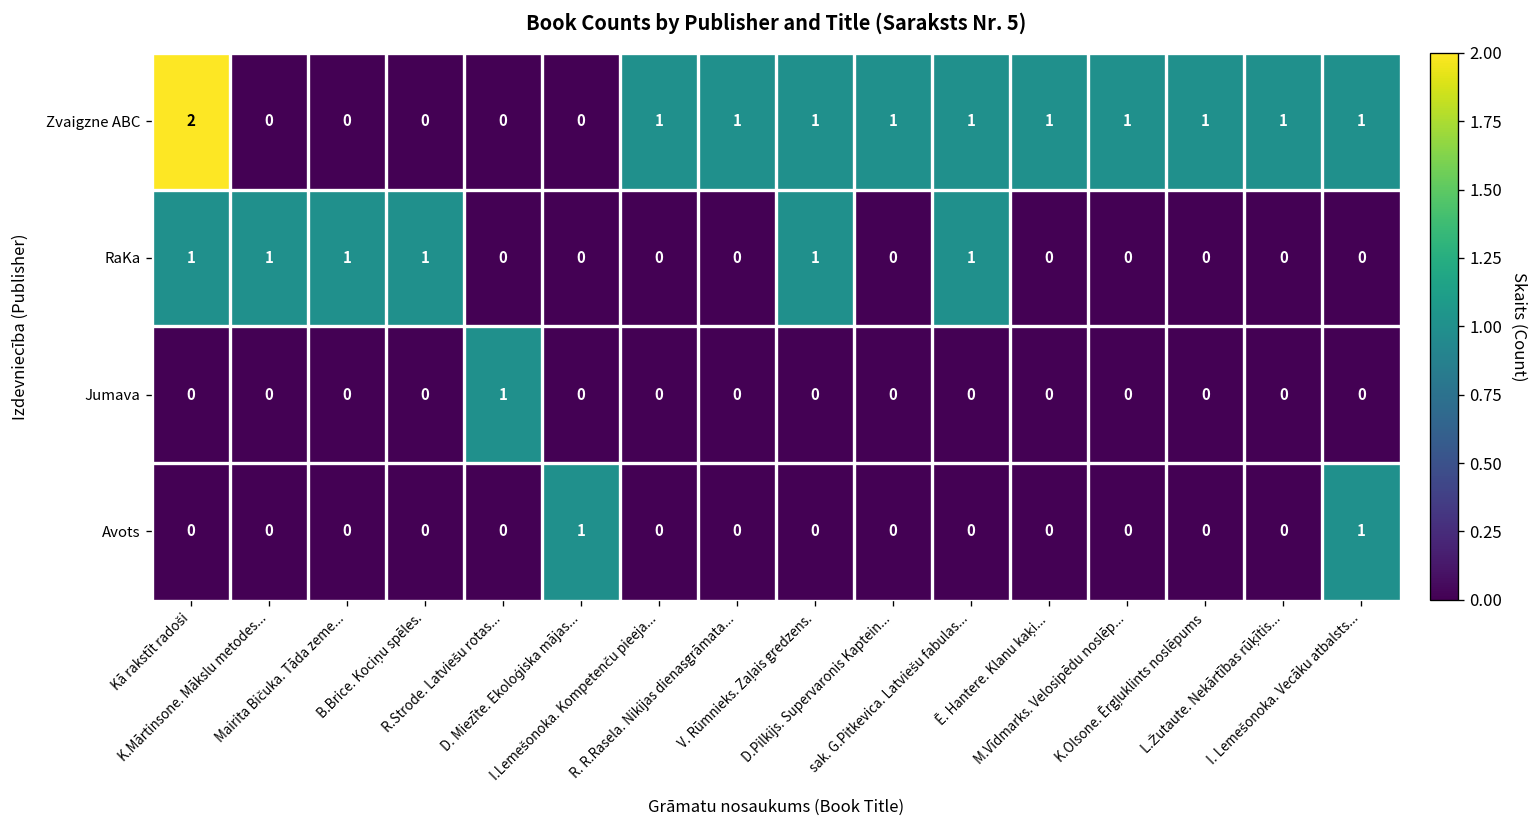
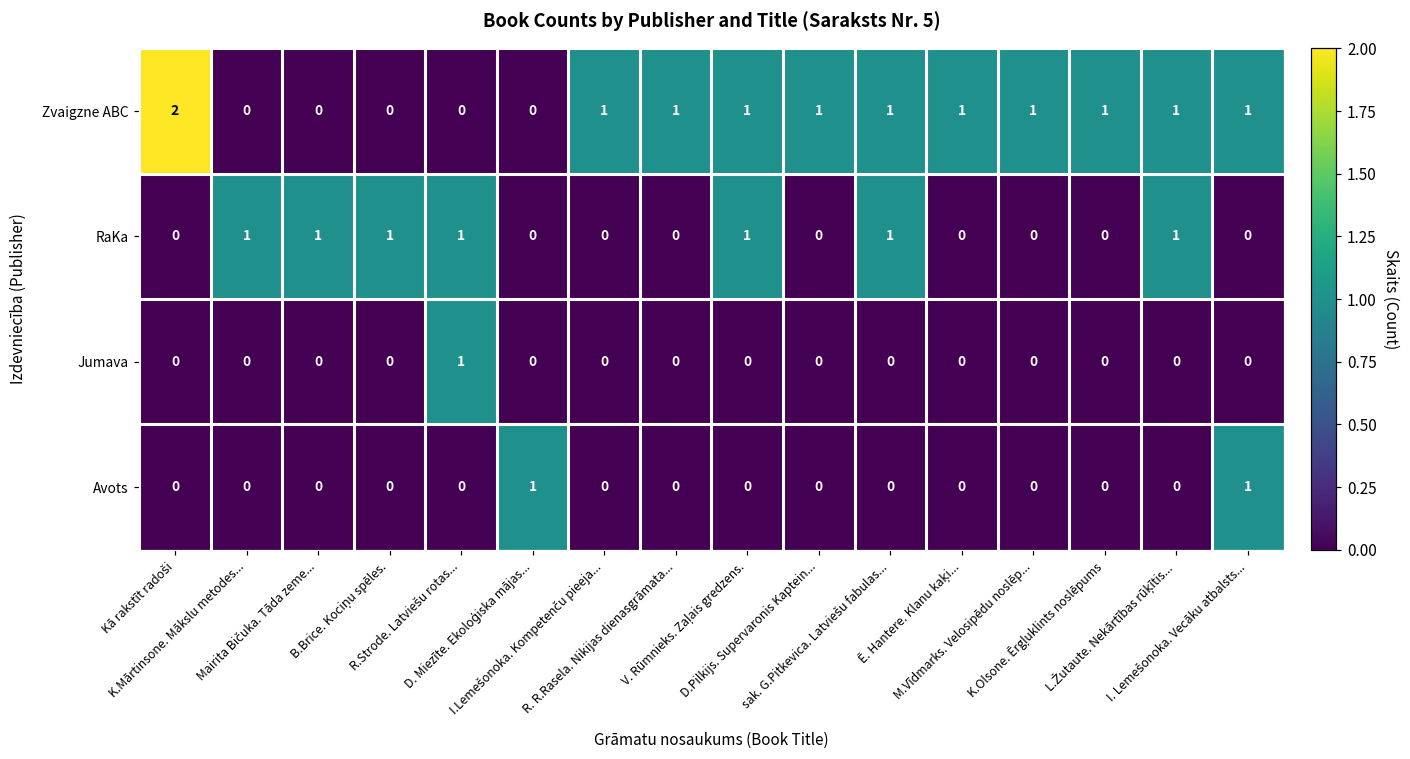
  {
    "Zvaigzne ABC": {
      "Kā rakstīt radoši": 2,
      "K.Mārtinsone. Mākslu metodes...": 0,
      "Mairita Bičuka. Tāda zeme...": 0,
      "B.Brice. Kociņu spēles.": 0,
      "R.Strode. Latviešu rotas...": 0,
      "D. Miezīte. Ekoloģiska mājas...": 0,
      "I.Lemešonoka. Kompetenču pieeja...": 1,
      "R. R.Rasela. Nikijas dienasgrāmata...": 1,
      "V. Rūmnieks. Zaļais gredzens.": 1,
      "D.Pilkijs. Supervaronis Kaptein...": 1,
      "sak. G.Pitkevica. Latviešu fabulas...": 1,
      "Ē. Hantere. Klanu kaķi...": 1,
      "M.Vīdmarks. Velosipēdu noslēp...": 1,
      "K.Olsone. Ērgļuklints noslēpums": 1,
      "L.Žutaute. Nekārtības rūķītis...": 1,
      "I. Lemešonoka. Vecāku atbalsts...": 1
    },
    "RaKa": {
-     "Kā rakstīt radoši": 1,
+     "Kā rakstīt radoši": 0,
      "K.Mārtinsone. Mākslu metodes...": 1,
      "Mairita Bičuka. Tāda zeme...": 1,
      "B.Brice. Kociņu spēles.": 1,
-     "R.Strode. Latviešu rotas...": 0,
+     "R.Strode. Latviešu rotas...": 1,
      "D. Miezīte. Ekoloģiska mājas...": 0,
      "I.Lemešonoka. Kompetenču pieeja...": 0,
      "R. R.Rasela. Nikijas dienasgrāmata...": 0,
      "V. Rūmnieks. Zaļais gredzens.": 1,
      "D.Pilkijs. Supervaronis Kaptein...": 0,
      "sak. G.Pitkevica. Latviešu fabulas...": 1,
      "Ē. Hantere. Klanu kaķi...": 0,
      "M.Vīdmarks. Velosipēdu noslēp...": 0,
      "K.Olsone. Ērgļuklints noslēpums": 0,
-     "L.Žutaute. Nekārtības rūķītis...": 0,
+     "L.Žutaute. Nekārtības rūķītis...": 1,
      "I. Lemešonoka. Vecāku atbalsts...": 0
    },
    "Jumava": {
      "Kā rakstīt radoši": 0,
      "K.Mārtinsone. Mākslu metodes...": 0,
      "Mairita Bičuka. Tāda zeme...": 0,
      "B.Brice. Kociņu spēles.": 0,
      "R.Strode. Latviešu rotas...": 1,
      "D. Miezīte. Ekoloģiska mājas...": 0,
      "I.Lemešonoka. Kompetenču pieeja...": 0,
      "R. R.Rasela. Nikijas dienasgrāmata...": 0,
      "V. Rūmnieks. Zaļais gredzens.": 0,
      "D.Pilkijs. Supervaronis Kaptein...": 0,
      "sak. G.Pitkevica. Latviešu fabulas...": 0,
      "Ē. Hantere. Klanu kaķi...": 0,
      "M.Vīdmarks. Velosipēdu noslēp...": 0,
      "K.Olsone. Ērgļuklints noslēpums": 0,
      "L.Žutaute. Nekārtības rūķītis...": 0,
      "I. Lemešonoka. Vecāku atbalsts...": 0
    },
    "Avots": {
      "Kā rakstīt radoši": 0,
      "K.Mārtinsone. Mākslu metodes...": 0,
      "Mairita Bičuka. Tāda zeme...": 0,
      "B.Brice. Kociņu spēles.": 0,
      "R.Strode. Latviešu rotas...": 0,
      "D. Miezīte. Ekoloģiska mājas...": 1,
      "I.Lemešonoka. Kompetenču pieeja...": 0,
      "R. R.Rasela. Nikijas dienasgrāmata...": 0,
      "V. Rūmnieks. Zaļais gredzens.": 0,
      "D.Pilkijs. Supervaronis Kaptein...": 0,
      "sak. G.Pitkevica. Latviešu fabulas...": 0,
      "Ē. Hantere. Klanu kaķi...": 0,
      "M.Vīdmarks. Velosipēdu noslēp...": 0,
      "K.Olsone. Ērgļuklints noslēpums": 0,
      "L.Žutaute. Nekārtības rūķītis...": 0,
      "I. Lemešonoka. Vecāku atbalsts...": 1
    }
  }
